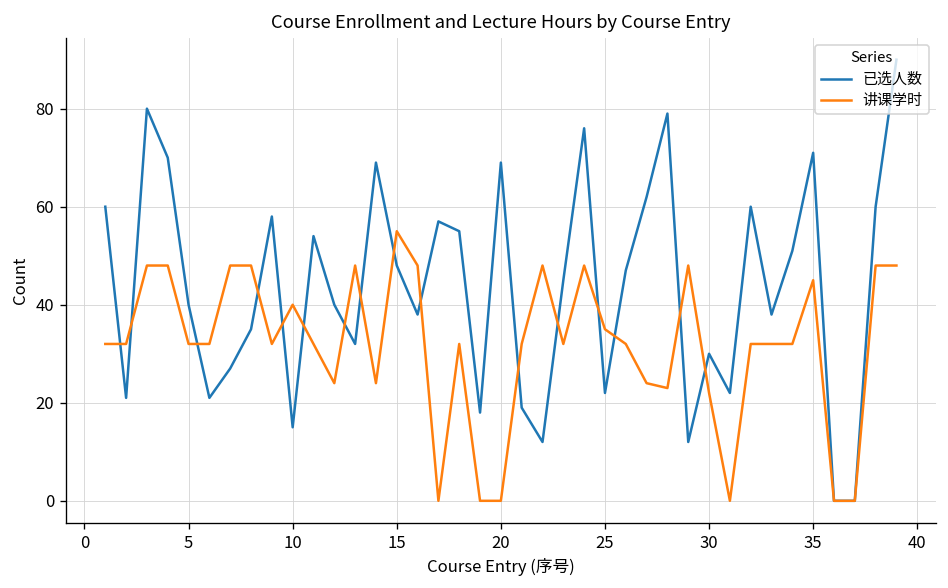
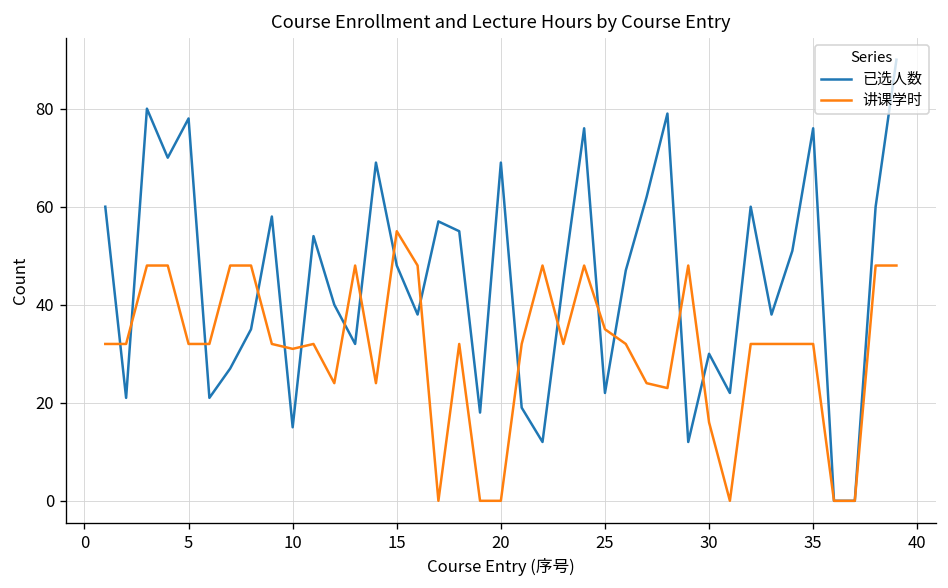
  {
    "已选人数": {
-     "5": 40,
+     "5": 78,
      "10": 15,
      "15": 48,
      "20": 69,
      "25": 22,
      "30": 30,
-     "35": 71
+     "35": 76
    },
    "讲课学时": {
      "5": 32,
-     "10": 40,
+     "10": 31,
      "15": 55,
      "20": 0,
      "25": 35,
-     "30": 22,
-     "35": 45
+     "30": 16,
+     "35": 32
    }
  }
